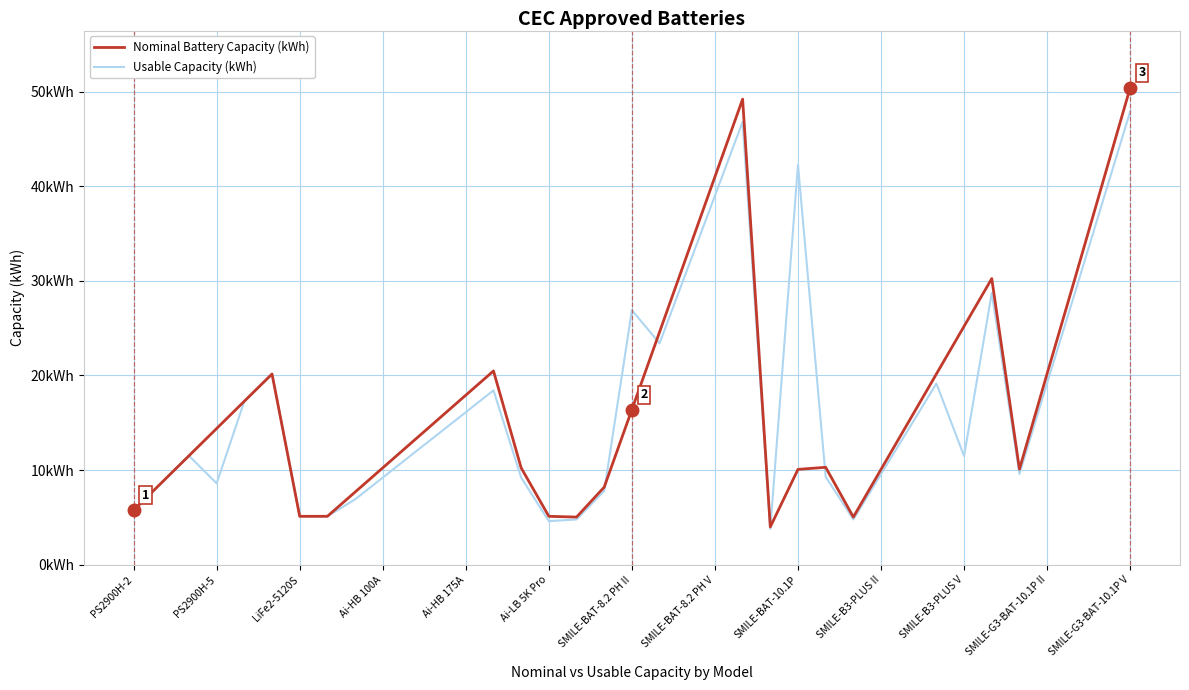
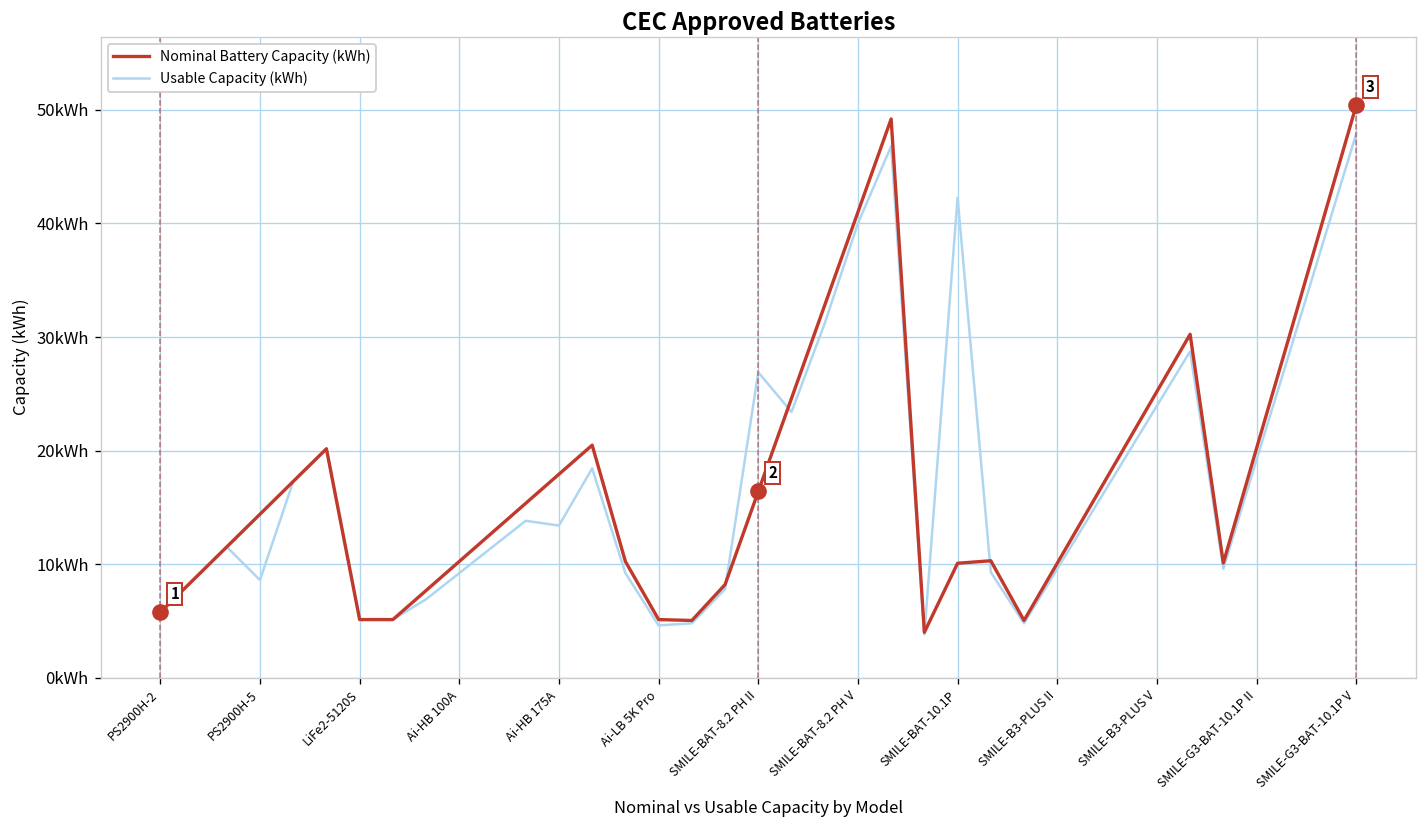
  {
    "Usable Capacity (kWh)": {
      "PS2900H-5": "9kWh",
      "Ai-HB 100A": "9kWh",
-     "Ai-HB 175A": "16kWh",
+     "Ai-HB 175A": "13kWh",
      "Ai-LB 5K Pro": "5kWh",
      "SMILE-BAT-8.2 PH II": "27kWh",
-     "SMILE-BAT-8.2 PH V": "39kWh",
+     "SMILE-BAT-8.2 PH V": "40kWh",
      "SMILE-BAT-10.1P": "42kWh",
      "SMILE-B3-PLUS II": "10kWh",
-     "SMILE-B3-PLUS V": "11kWh",
+     "SMILE-B3-PLUS V": "24kWh",
      "SMILE-G3-BAT-10.1P II": "19kWh",
      "SMILE-G3-BAT-10.1P V": "48kWh"
    }
  }
